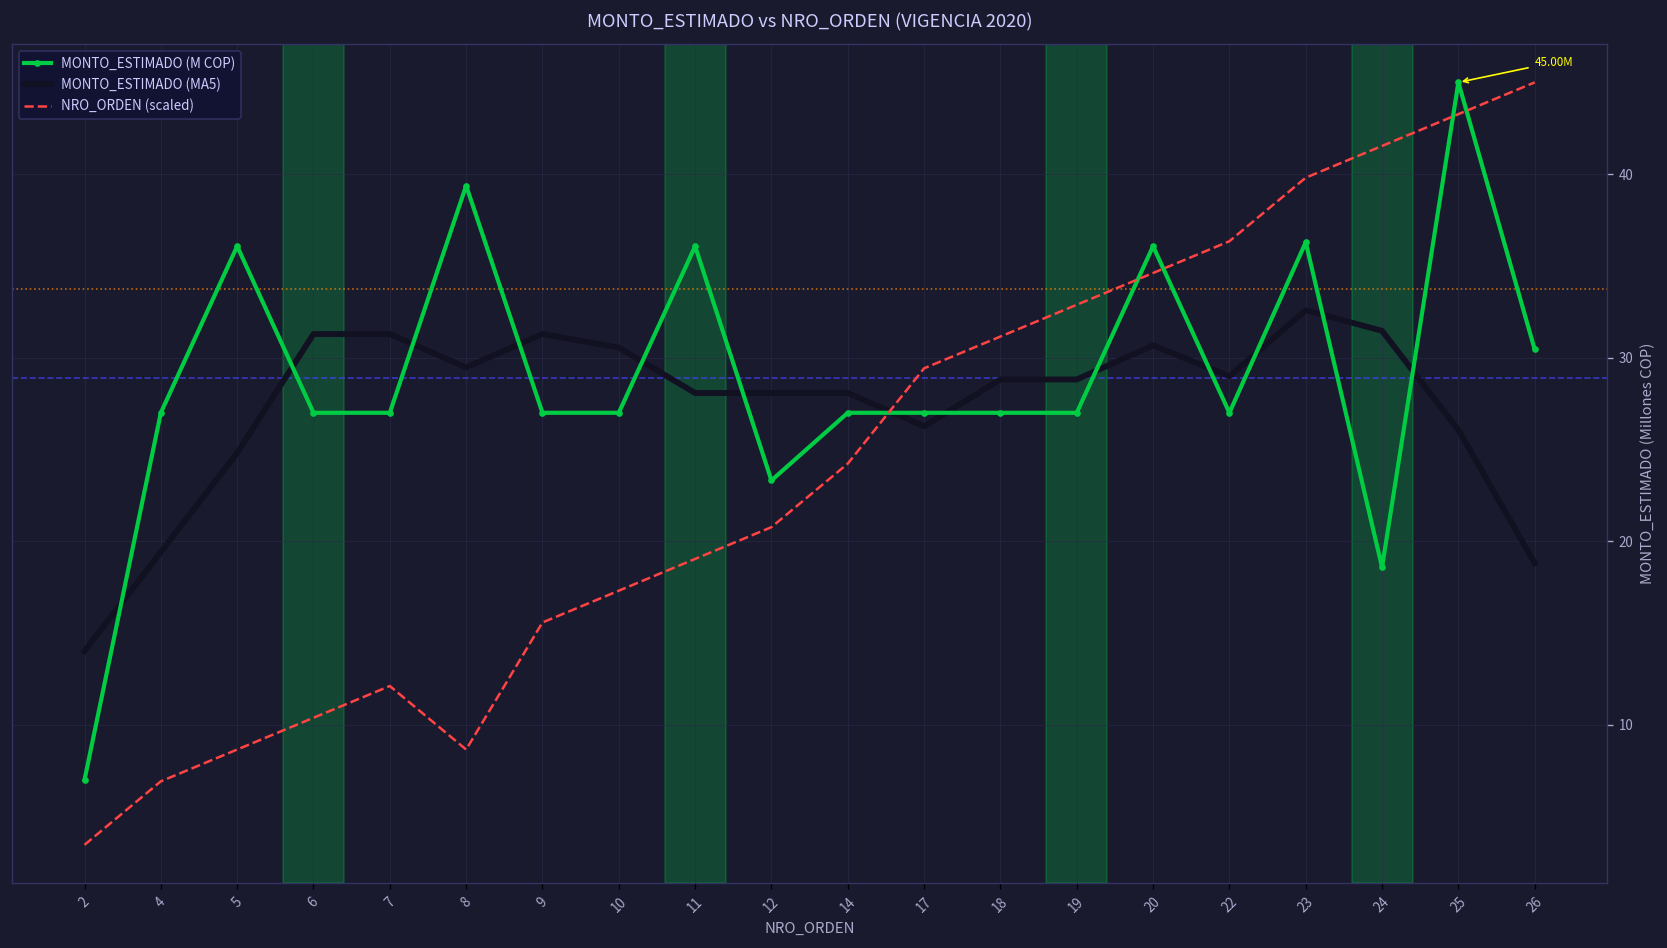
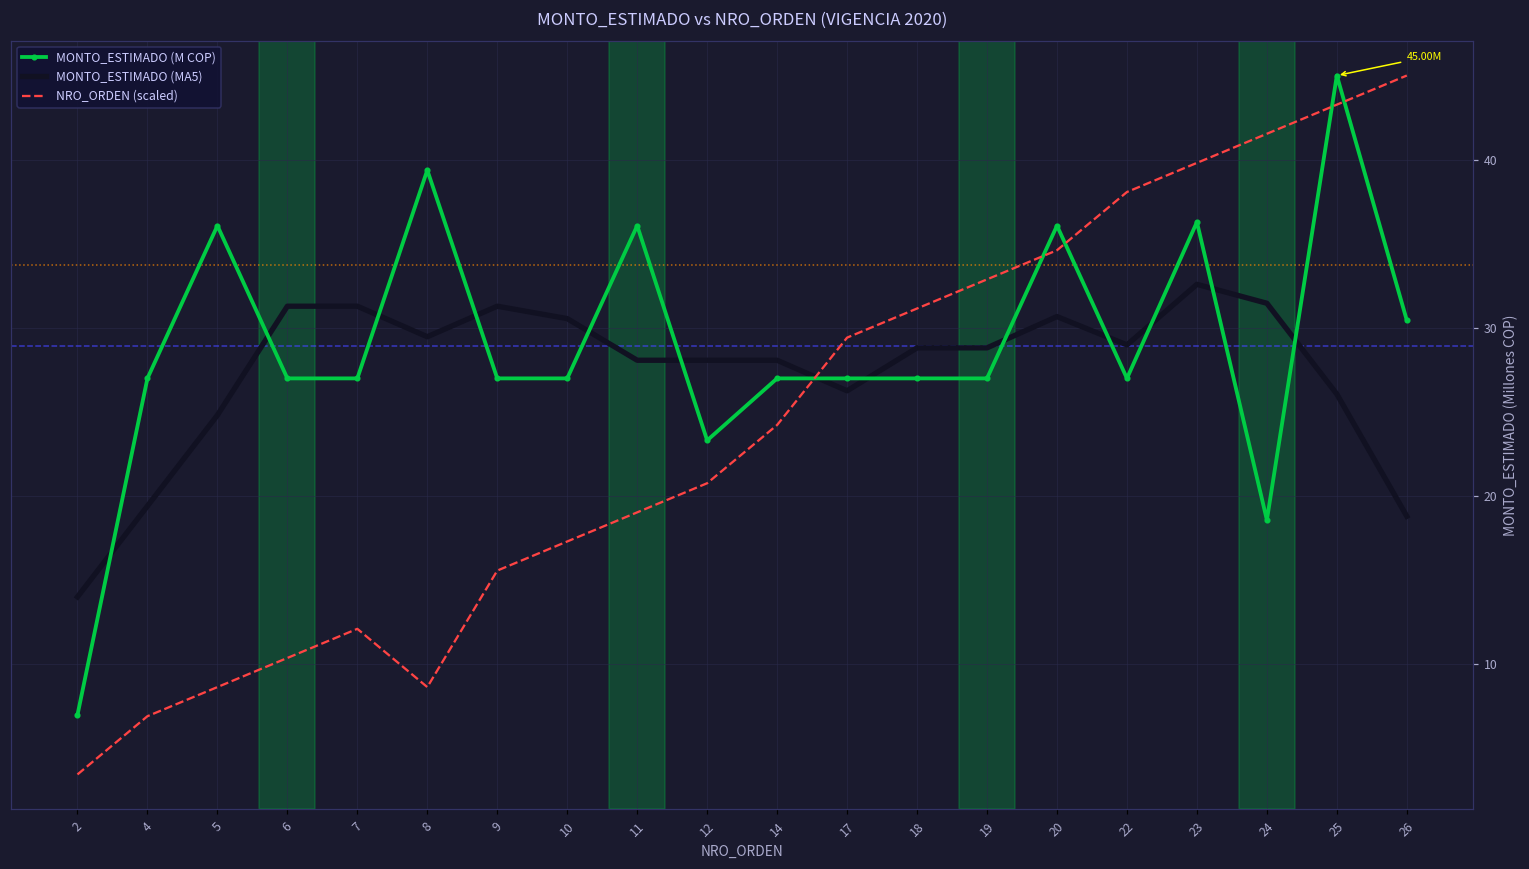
  {
    "MONTO_ESTIMADO (M COP)": {
      "2": 7.0,
      "4": 27.0,
      "5": 36.1,
      "6": 27.0,
      "7": 27.0,
      "8": 39.4,
      "9": 27.0,
      "10": 27.0,
      "11": 36.1,
      "12": 23.3,
      "14": 27.0,
      "17": 27.0,
      "18": 27.0,
      "19": 27.0,
      "20": 36.1,
      "22": 27.0,
      "23": 36.3,
      "24": 18.6,
      "25": 45.0,
      "26": 30.5
    },
    "MONTO_ESTIMADO (MA5)": {
      "2": 14.0,
      "4": 19.4,
      "5": 24.8,
      "6": 31.3,
      "7": 31.3,
      "8": 29.5,
      "9": 31.3,
      "10": 30.6,
      "11": 28.1,
      "12": 28.1,
      "14": 28.1,
      "17": 26.3,
      "18": 28.8,
      "19": 28.8,
      "20": 30.7,
      "22": 29.0,
      "23": 32.6,
      "24": 31.5,
      "25": 26.1,
      "26": 18.8
    },
    "NRO_ORDEN (scaled)": {
      "2": 3.5,
      "4": 6.9,
      "5": 8.7,
      "6": 10.4,
      "7": 12.1,
      "8": 8.7,
      "9": 15.6,
      "10": 17.3,
      "11": 19.0,
      "12": 20.8,
      "14": 24.2,
      "17": 29.4,
      "18": 31.2,
      "19": 32.9,
      "20": 34.6,
-     "22": 36.3,
+     "22": 38.1,
      "23": 39.8,
      "24": 41.5,
      "25": 43.3
    }
  }
